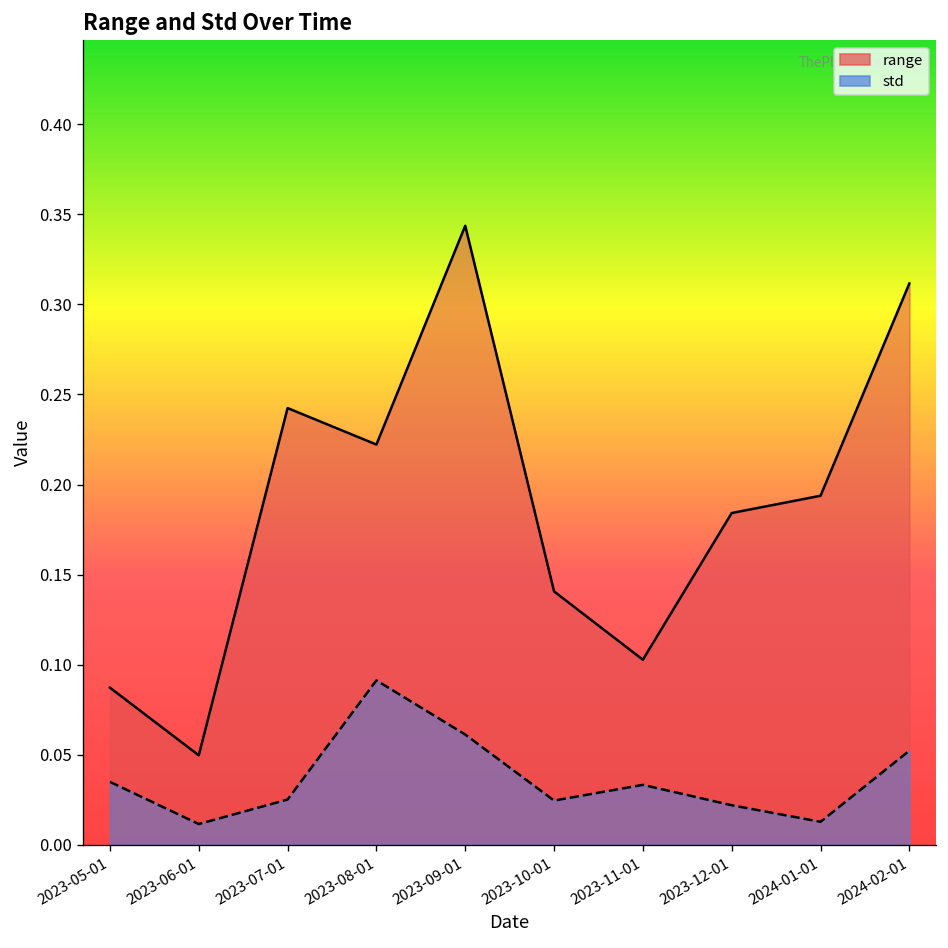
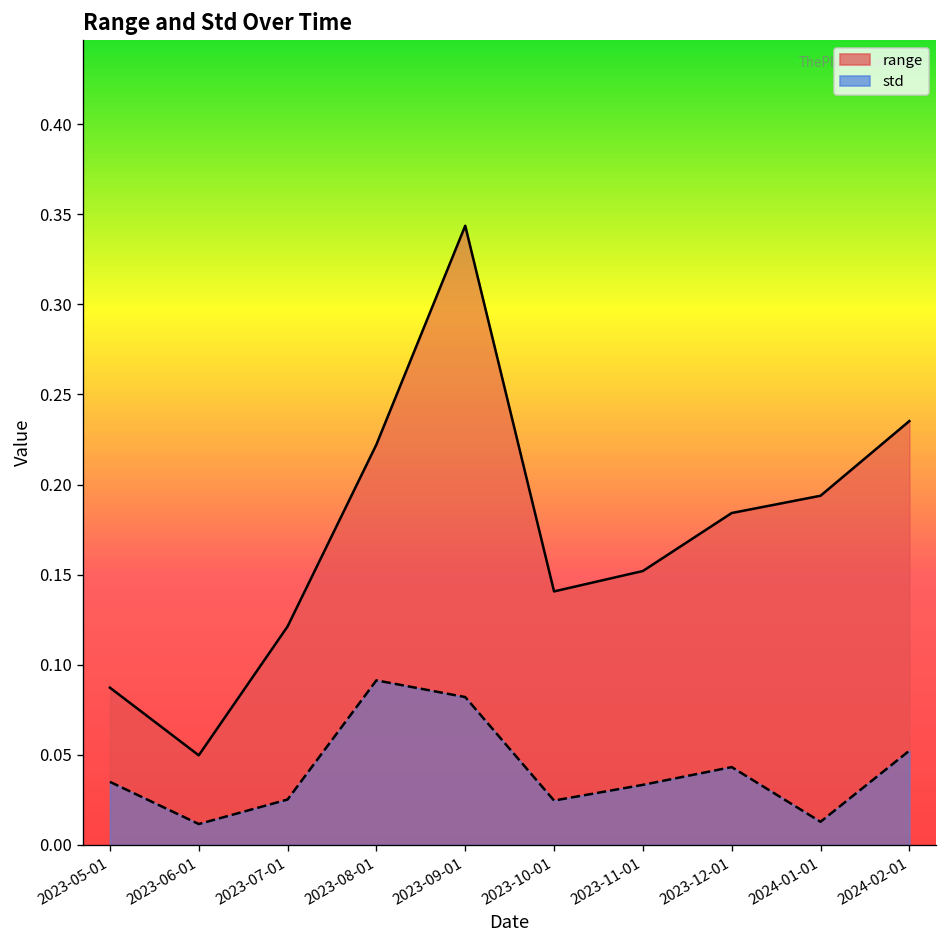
  {
    "range": {
      "2023-05-01": 0.087,
      "2023-06-01": 0.050,
-     "2023-07-01": 0.242,
+     "2023-07-01": 0.121,
      "2023-08-01": 0.222,
      "2023-09-01": 0.344,
      "2023-10-01": 0.141,
-     "2023-11-01": 0.103,
+     "2023-11-01": 0.152,
      "2023-12-01": 0.184,
      "2024-01-01": 0.194,
-     "2024-02-01": 0.312
+     "2024-02-01": 0.235
    },
    "std": {
      "2023-05-01": 0.035,
      "2023-06-01": 0.012,
      "2023-07-01": 0.025,
      "2023-08-01": 0.091,
-     "2023-09-01": 0.061,
+     "2023-09-01": 0.082,
      "2023-10-01": 0.025,
      "2023-11-01": 0.033,
-     "2023-12-01": 0.022,
+     "2023-12-01": 0.043,
      "2024-01-01": 0.013,
      "2024-02-01": 0.052
    }
  }
